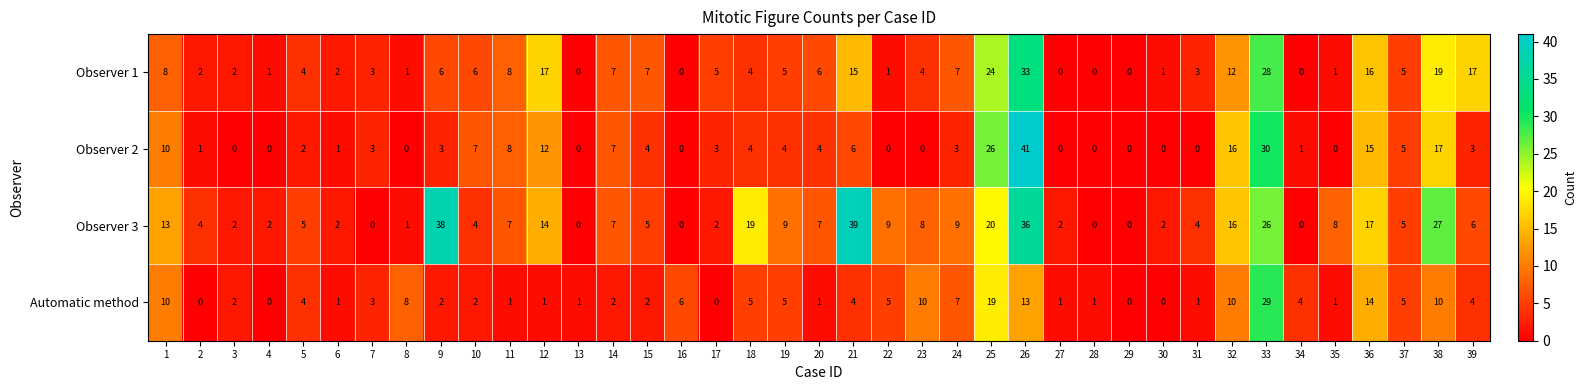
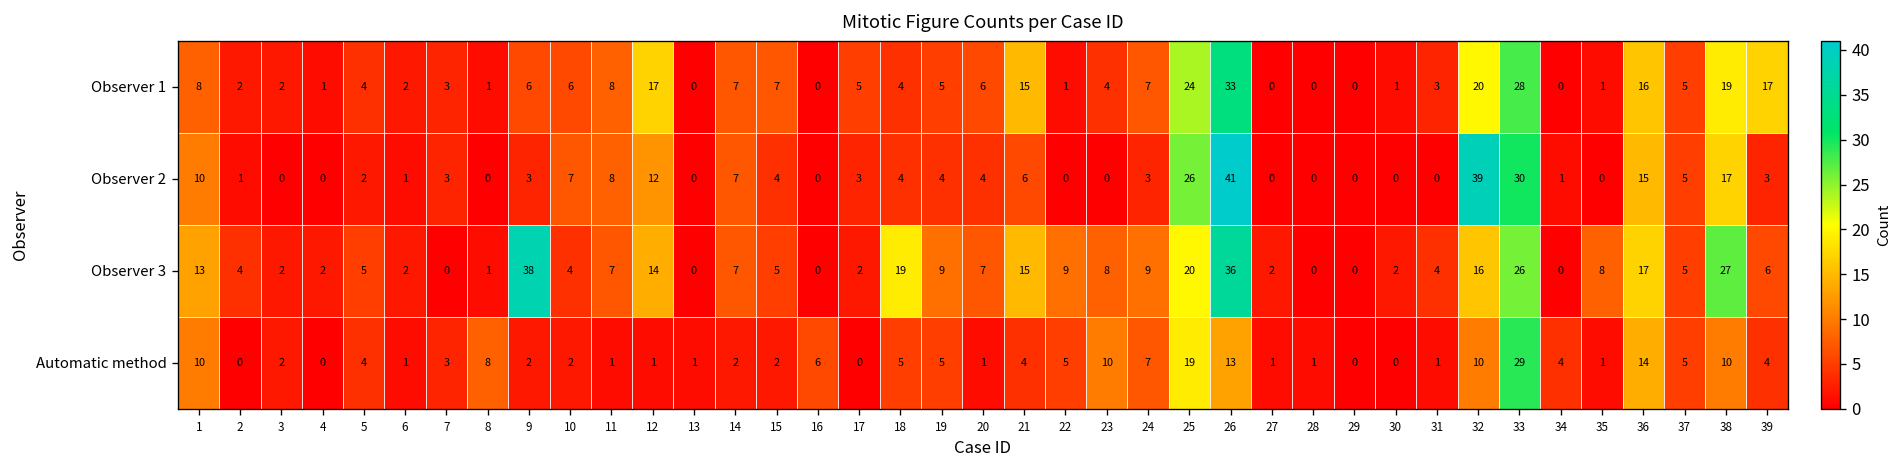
  {
    "Observer 1": {
      "1": 8,
      "2": 2,
      "3": 2,
      "4": 1,
      "5": 4,
      "6": 2,
      "7": 3,
      "8": 1,
      "9": 6,
      "10": 6,
      "11": 8,
      "12": 17,
      "13": 0,
      "14": 7,
      "15": 7,
      "16": 0,
      "17": 5,
      "18": 4,
      "19": 5,
      "20": 6,
      "21": 15,
      "22": 1,
      "23": 4,
      "24": 7,
      "25": 24,
      "26": 33,
      "27": 0,
      "28": 0,
      "29": 0,
      "30": 1,
      "31": 3,
-     "32": 12,
+     "32": 20,
      "33": 28,
      "34": 0,
      "35": 1,
      "36": 16,
      "37": 5,
      "38": 19,
      "39": 17
    },
    "Observer 2": {
      "1": 10,
      "2": 1,
      "3": 0,
      "4": 0,
      "5": 2,
      "6": 1,
      "7": 3,
      "8": 0,
      "9": 3,
      "10": 7,
      "11": 8,
      "12": 12,
      "13": 0,
      "14": 7,
      "15": 4,
      "16": 0,
      "17": 3,
      "18": 4,
      "19": 4,
      "20": 4,
      "21": 6,
      "22": 0,
      "23": 0,
      "24": 3,
      "25": 26,
      "26": 41,
      "27": 0,
      "28": 0,
      "29": 0,
      "30": 0,
      "31": 0,
-     "32": 16,
+     "32": 39,
      "33": 30,
      "34": 1,
      "35": 0,
      "36": 15,
      "37": 5,
      "38": 17,
      "39": 3
    },
    "Observer 3": {
      "1": 13,
      "2": 4,
      "3": 2,
      "4": 2,
      "5": 5,
      "6": 2,
      "7": 0,
      "8": 1,
      "9": 38,
      "10": 4,
      "11": 7,
      "12": 14,
      "13": 0,
      "14": 7,
      "15": 5,
      "16": 0,
      "17": 2,
      "18": 19,
      "19": 9,
      "20": 7,
-     "21": 39,
+     "21": 15,
      "22": 9,
      "23": 8,
      "24": 9,
      "25": 20,
      "26": 36,
      "27": 2,
      "28": 0,
      "29": 0,
      "30": 2,
      "31": 4,
      "32": 16,
      "33": 26,
      "34": 0,
      "35": 8,
      "36": 17,
      "37": 5,
      "38": 27,
      "39": 6
    },
    "Automatic method": {
      "1": 10,
      "2": 0,
      "3": 2,
      "4": 0,
      "5": 4,
      "6": 1,
      "7": 3,
      "8": 8,
      "9": 2,
      "10": 2,
      "11": 1,
      "12": 1,
      "13": 1,
      "14": 2,
      "15": 2,
      "16": 6,
      "17": 0,
      "18": 5,
      "19": 5,
      "20": 1,
      "21": 4,
      "22": 5,
      "23": 10,
      "24": 7,
      "25": 19,
      "26": 13,
      "27": 1,
      "28": 1,
      "29": 0,
      "30": 0,
      "31": 1,
      "32": 10,
      "33": 29,
      "34": 4,
      "35": 1,
      "36": 14,
      "37": 5,
      "38": 10,
      "39": 4
    }
  }
